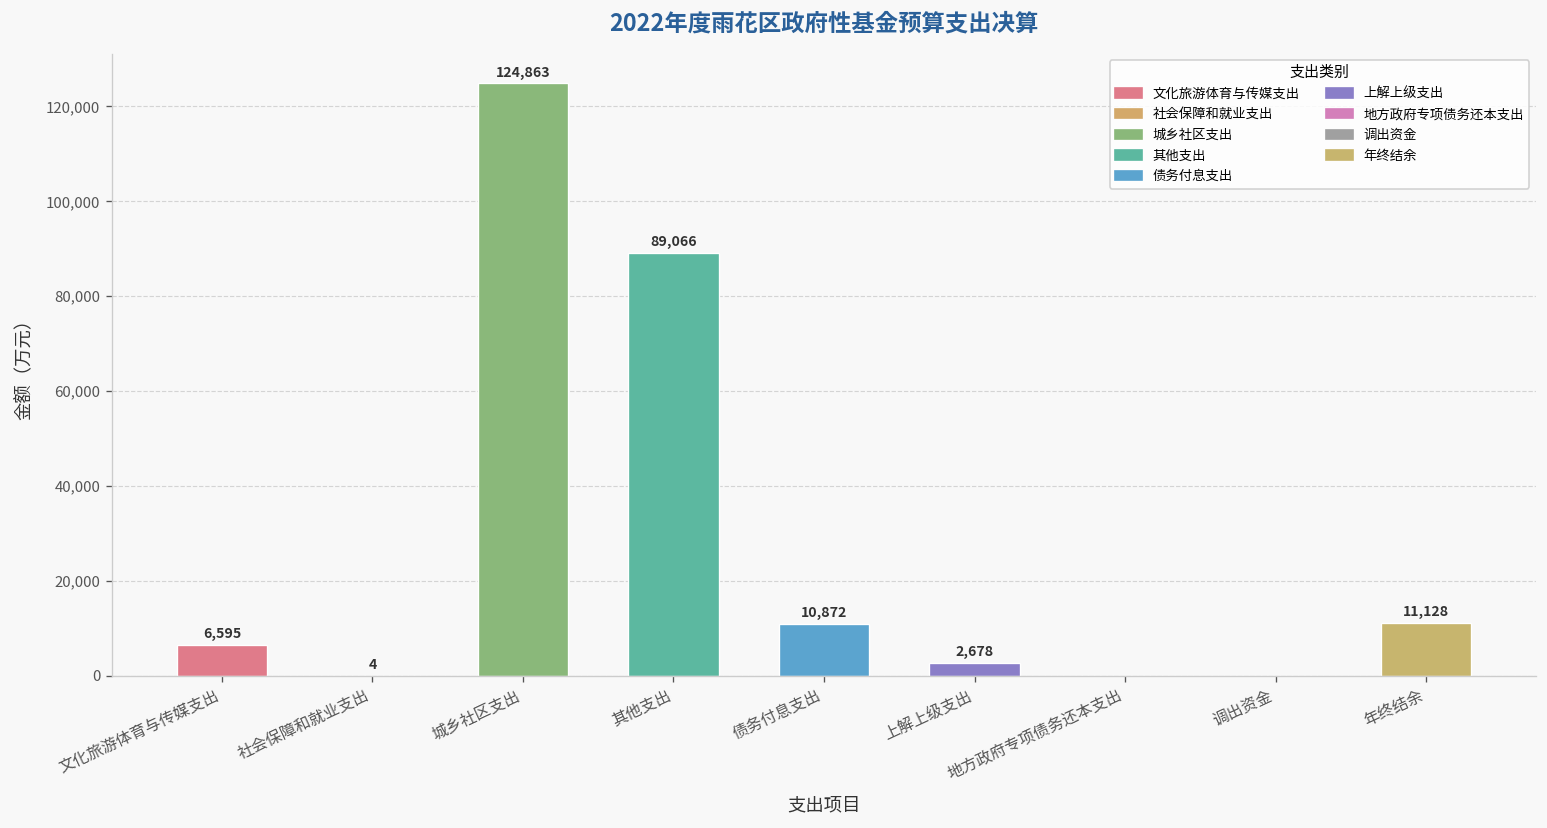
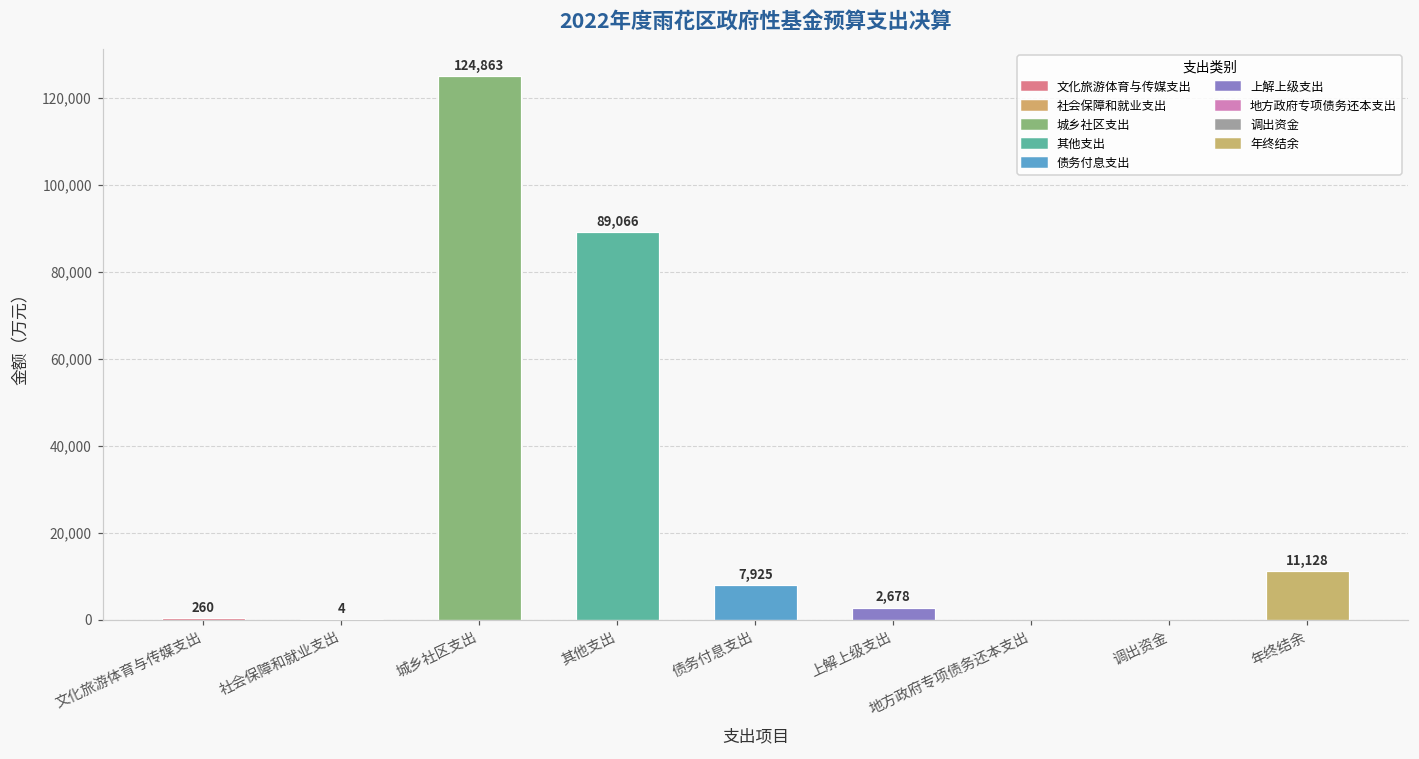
  {
-   "文化旅游体育与传媒支出": "6,595",
+   "文化旅游体育与传媒支出": "260",
    "社会保障和就业支出": "4",
    "城乡社区支出": "124,863",
    "其他支出": "89,066",
-   "债务付息支出": "10,872",
+   "债务付息支出": "7,925",
    "上解上级支出": "2,678",
    "年终结余": "11,128"
  }
